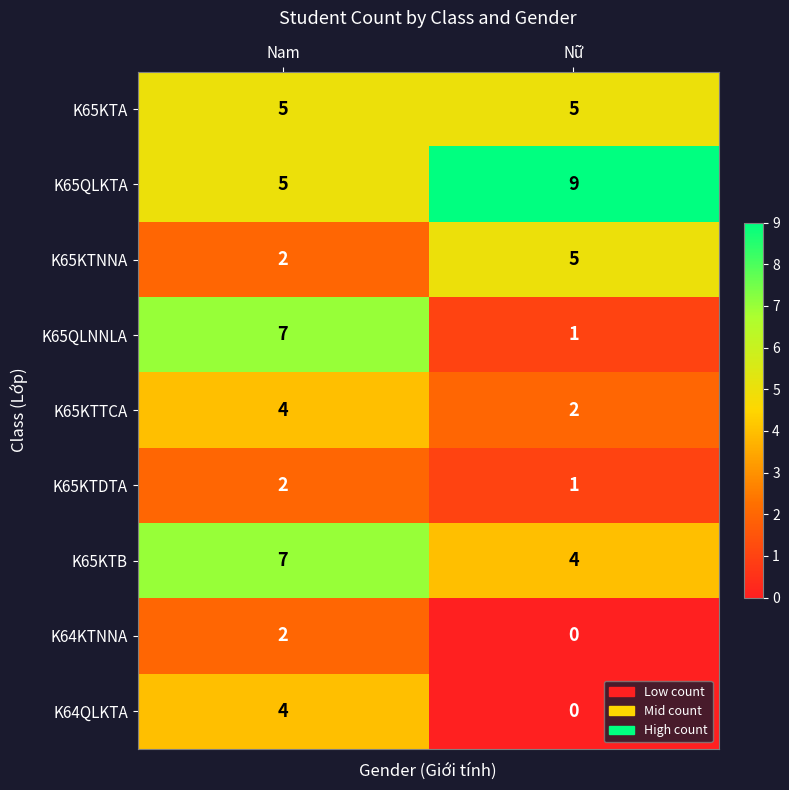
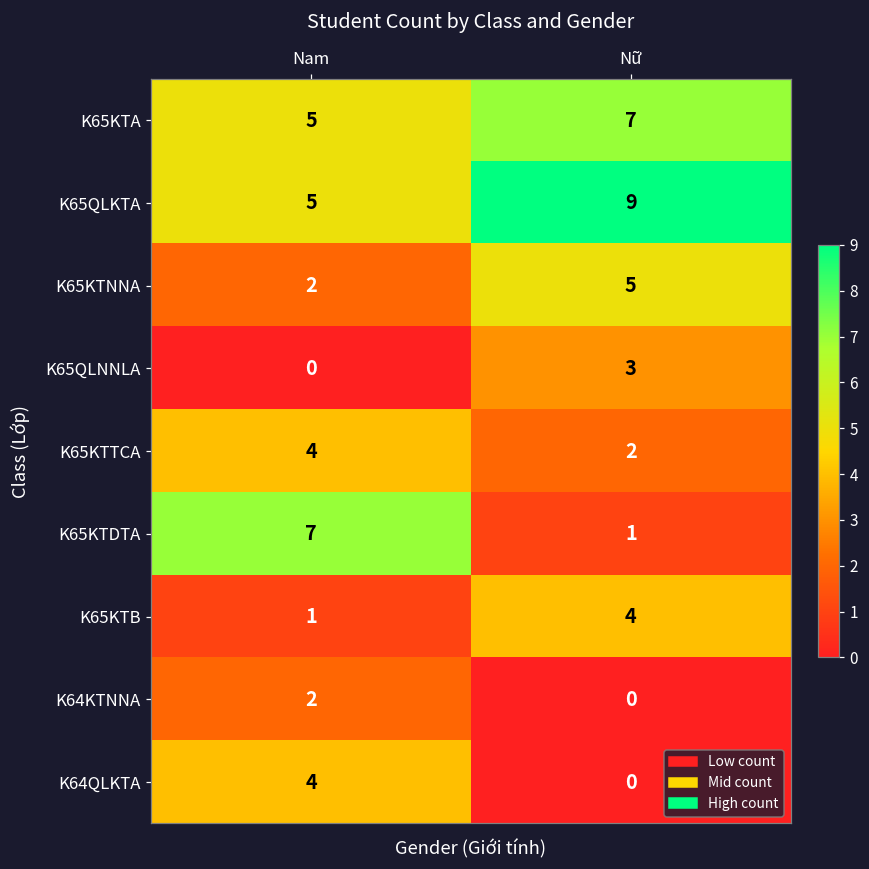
  {
    "K65KTA": {
      "Nam": 5,
-     "Nữ": 5
+     "Nữ": 7
    },
    "K65QLKTA": {
      "Nam": 5,
      "Nữ": 9
    },
    "K65KTNNA": {
      "Nam": 2,
      "Nữ": 5
    },
    "K65QLNNLA": {
-     "Nam": 7,
-     "Nữ": 1
+     "Nam": 0,
+     "Nữ": 3
    },
    "K65KTTCA": {
      "Nam": 4,
      "Nữ": 2
    },
    "K65KTDTA": {
-     "Nam": 2,
+     "Nam": 7,
      "Nữ": 1
    },
    "K65KTB": {
-     "Nam": 7,
+     "Nam": 1,
      "Nữ": 4
    },
    "K64KTNNA": {
      "Nam": 2,
      "Nữ": 0
    },
    "K64QLKTA": {
      "Nam": 4,
      "Nữ": 0
    }
  }
